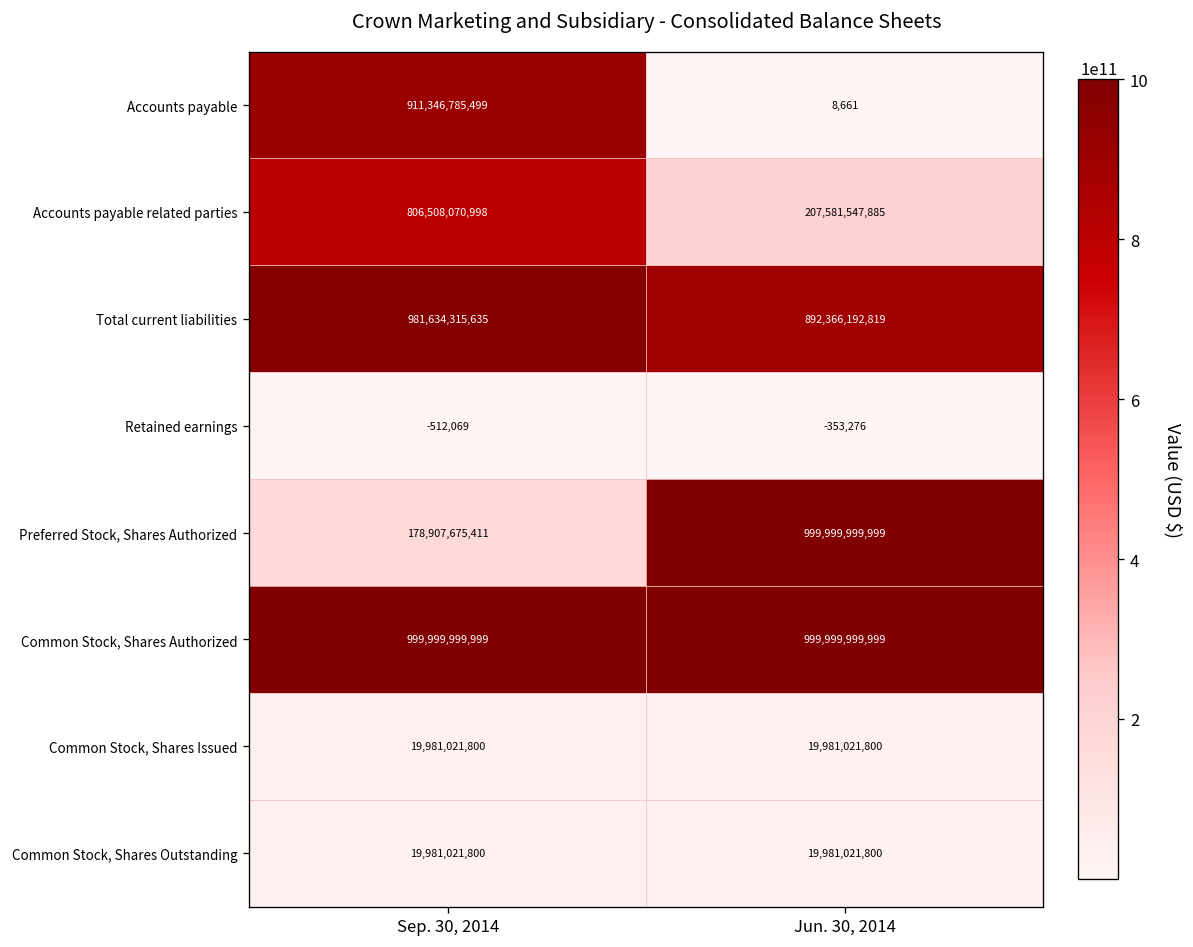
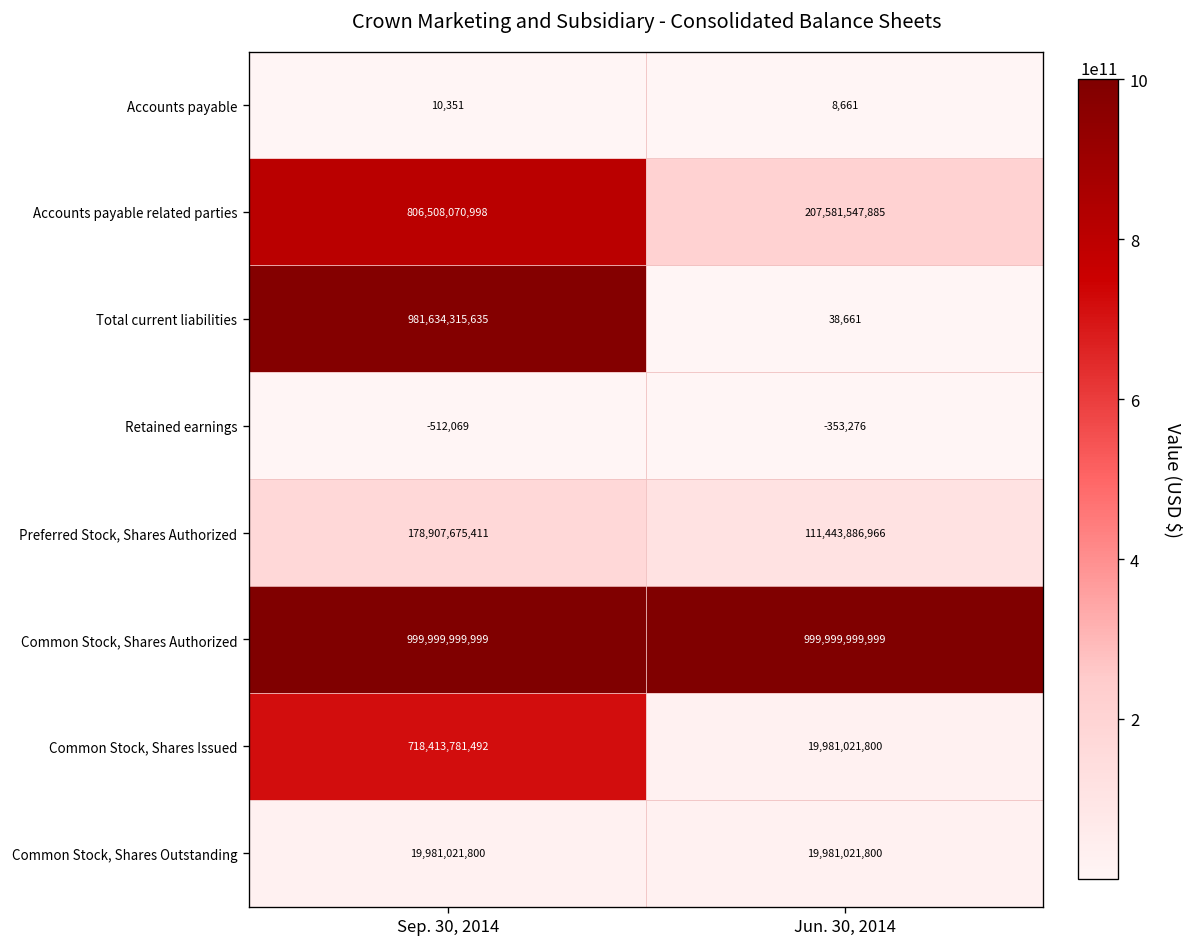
  {
    "Accounts payable": {
-     "Sep. 30, 2014": "911,346,785,499",
+     "Sep. 30, 2014": "10,351",
      "Jun. 30, 2014": "8,661"
    },
    "Accounts payable related parties": {
      "Sep. 30, 2014": "806,508,070,998",
      "Jun. 30, 2014": "207,581,547,885"
    },
    "Total current liabilities": {
      "Sep. 30, 2014": "981,634,315,635",
-     "Jun. 30, 2014": "892,366,192,819"
+     "Jun. 30, 2014": "38,661"
    },
    "Retained earnings": {
      "Sep. 30, 2014": "-512,069",
      "Jun. 30, 2014": "-353,276"
    },
    "Preferred Stock, Shares Authorized": {
      "Sep. 30, 2014": "178,907,675,411",
-     "Jun. 30, 2014": "999,999,999,999"
+     "Jun. 30, 2014": "111,443,886,966"
    },
    "Common Stock, Shares Authorized": {
      "Sep. 30, 2014": "999,999,999,999",
      "Jun. 30, 2014": "999,999,999,999"
    },
    "Common Stock, Shares Issued": {
-     "Sep. 30, 2014": "19,981,021,800",
+     "Sep. 30, 2014": "718,413,781,492",
      "Jun. 30, 2014": "19,981,021,800"
    },
    "Common Stock, Shares Outstanding": {
      "Sep. 30, 2014": "19,981,021,800",
      "Jun. 30, 2014": "19,981,021,800"
    }
  }
